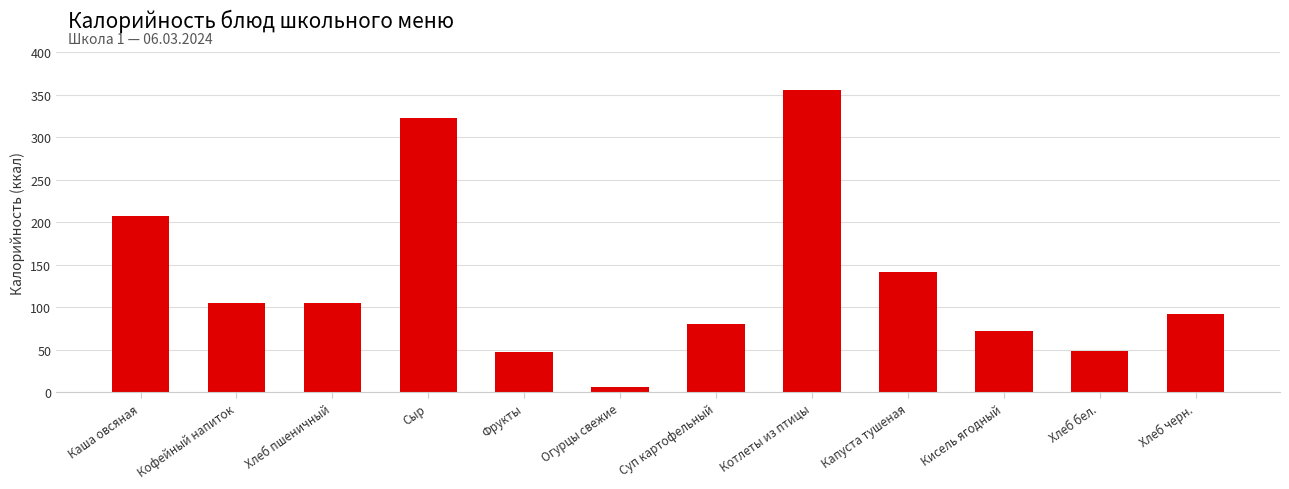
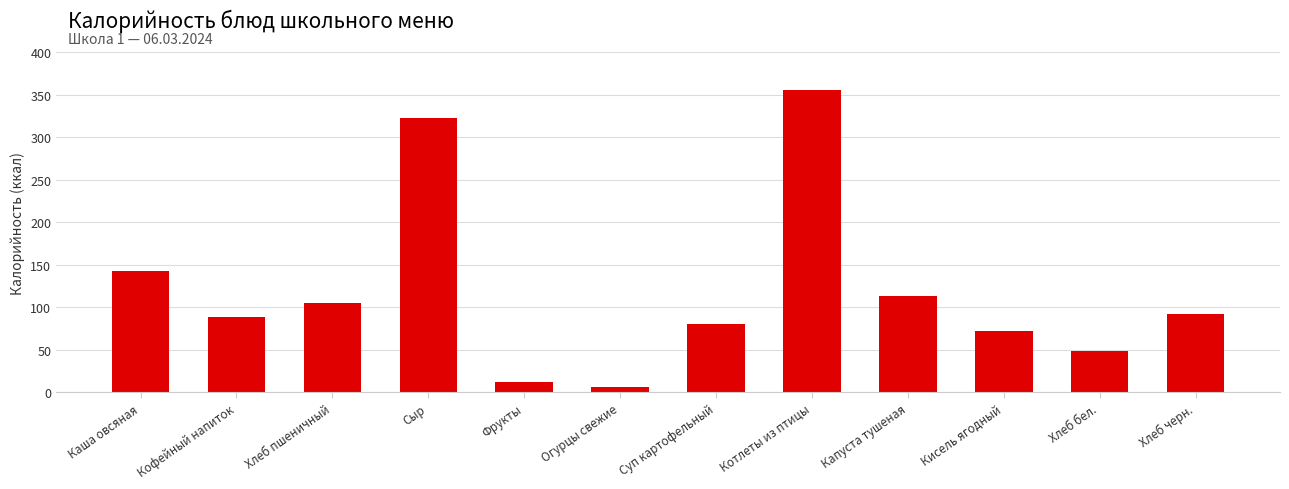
  {
-   "Каша овсяная": 210,
-   "Кофейный напиток": 100,
+   "Каша овсяная": 140,
+   "Кофейный напиток": 90,
    "Хлеб пшеничный": 100,
    "Сыр": 320,
-   "Фрукты": 50,
+   "Фрукты": 10,
    "Огурцы свежие": 10,
    "Суп картофельный": 80,
    "Котлеты из птицы": 360,
-   "Капуста тушеная": 140,
+   "Капуста тушеная": 110,
    "Кисель ягодный": 70,
    "Хлеб бел.": 50,
    "Хлеб черн.": 90
  }
